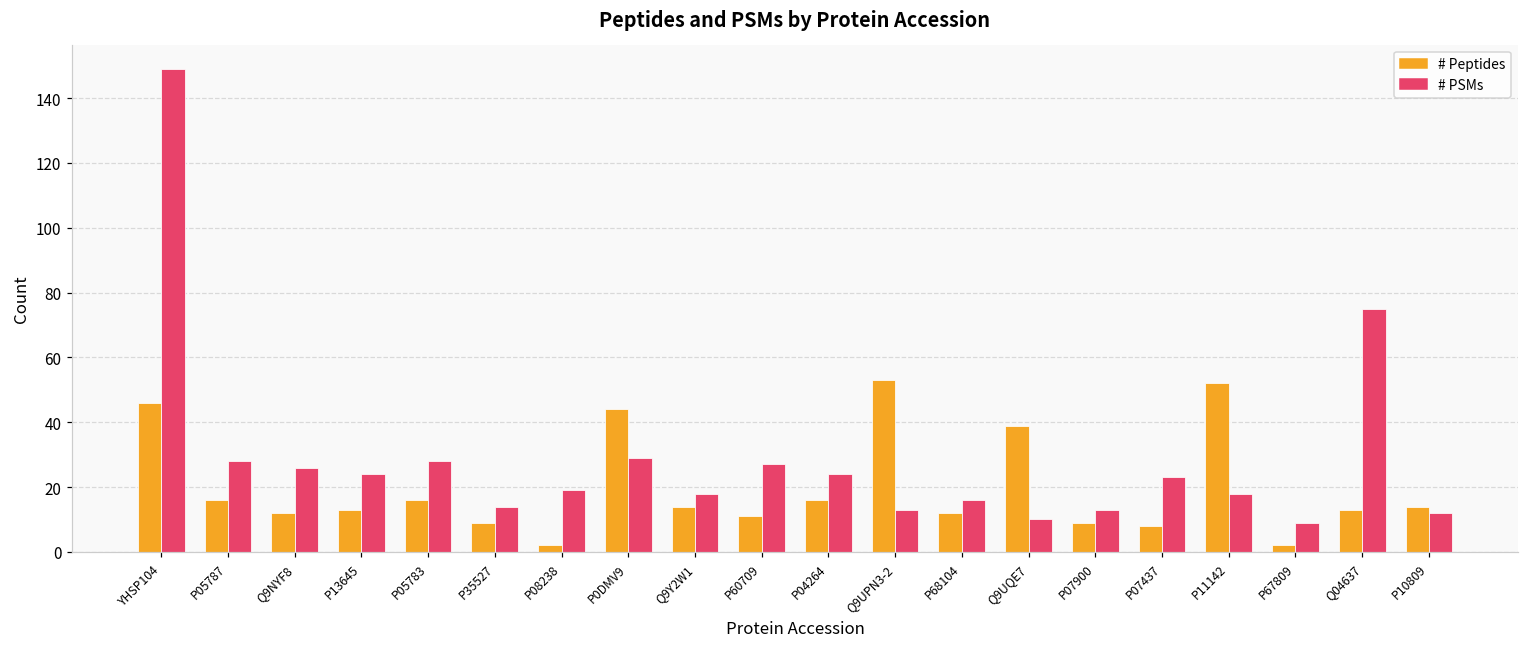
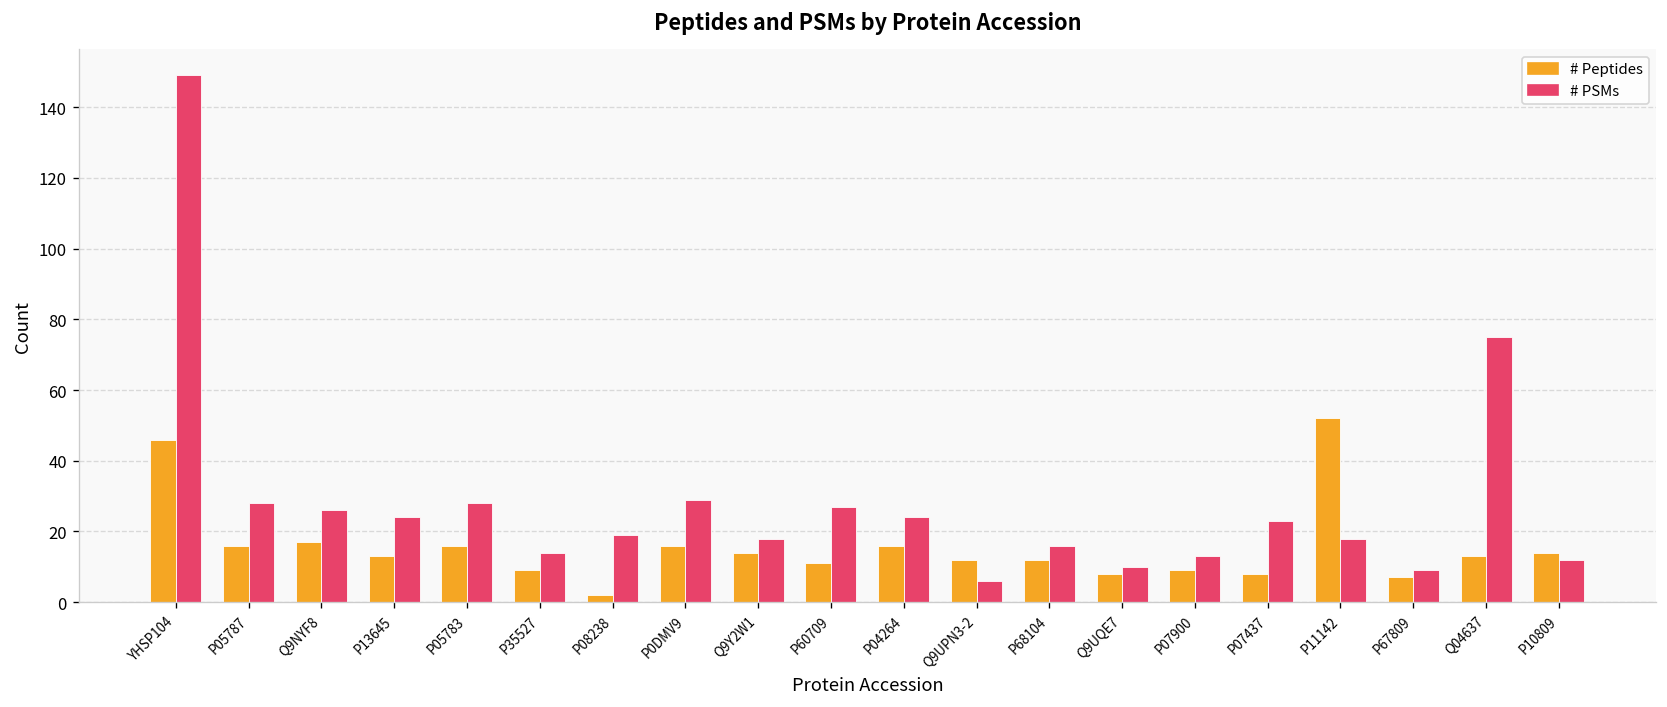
  {
    "# Peptides": {
      "YHSP104": 46,
      "P05787": 16,
-     "Q9NYF8": 12,
+     "Q9NYF8": 17,
      "P13645": 13,
      "P05783": 16,
      "P35527": 9,
      "P08238": 2,
-     "P0DMV9": 44,
+     "P0DMV9": 16,
      "Q9Y2W1": 14,
      "P60709": 11,
      "P04264": 16,
-     "Q9UPN3-2": 53,
+     "Q9UPN3-2": 12,
      "P68104": 12,
-     "Q9UQE7": 39,
+     "Q9UQE7": 8,
      "P07900": 9,
      "P07437": 8,
      "P11142": 52,
-     "P67809": 2,
+     "P67809": 7,
      "Q04637": 13,
      "P10809": 14
    },
    "# PSMs": {
      "YHSP104": 149,
      "P05787": 28,
      "Q9NYF8": 26,
      "P13645": 24,
      "P05783": 28,
      "P35527": 14,
      "P08238": 19,
      "P0DMV9": 29,
      "Q9Y2W1": 18,
      "P60709": 27,
      "P04264": 24,
-     "Q9UPN3-2": 13,
+     "Q9UPN3-2": 6,
      "P68104": 16,
      "Q9UQE7": 10,
      "P07900": 13,
      "P07437": 23,
      "P11142": 18,
      "P67809": 9,
      "Q04637": 75,
      "P10809": 12
    }
  }
